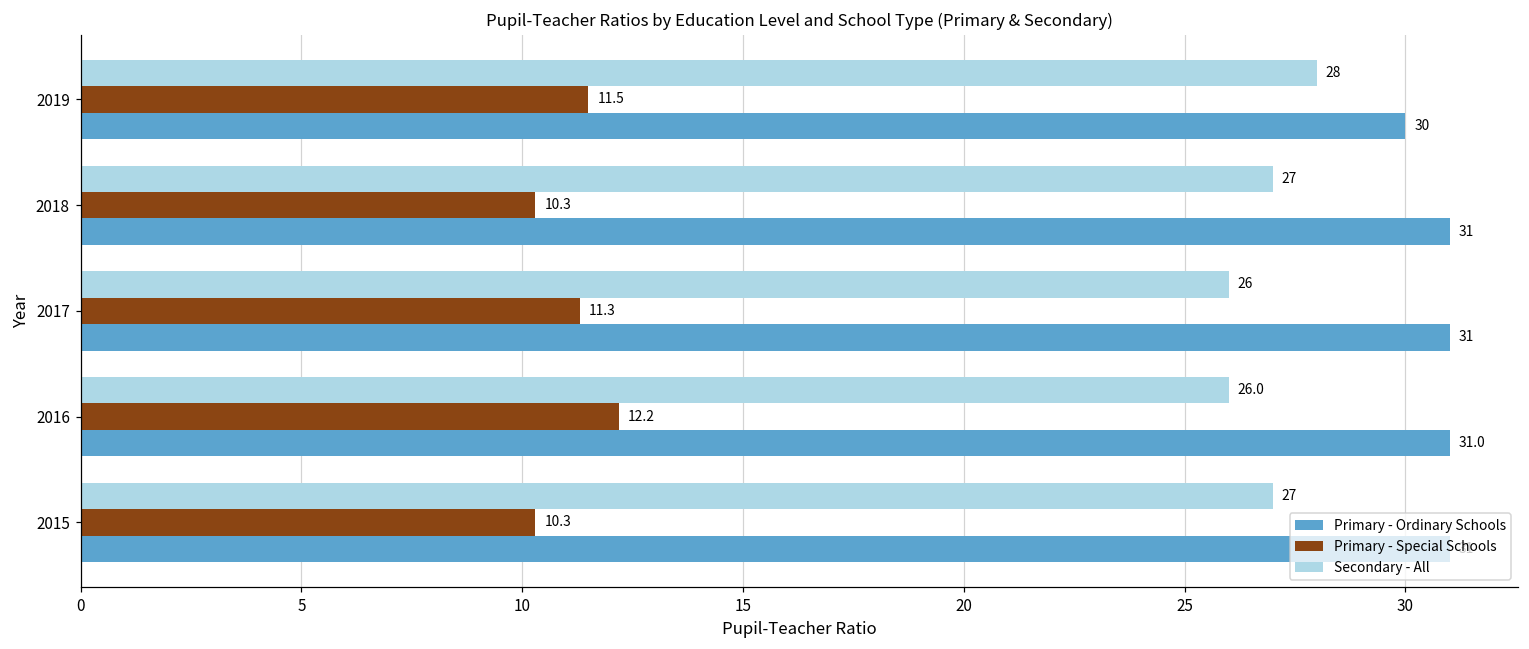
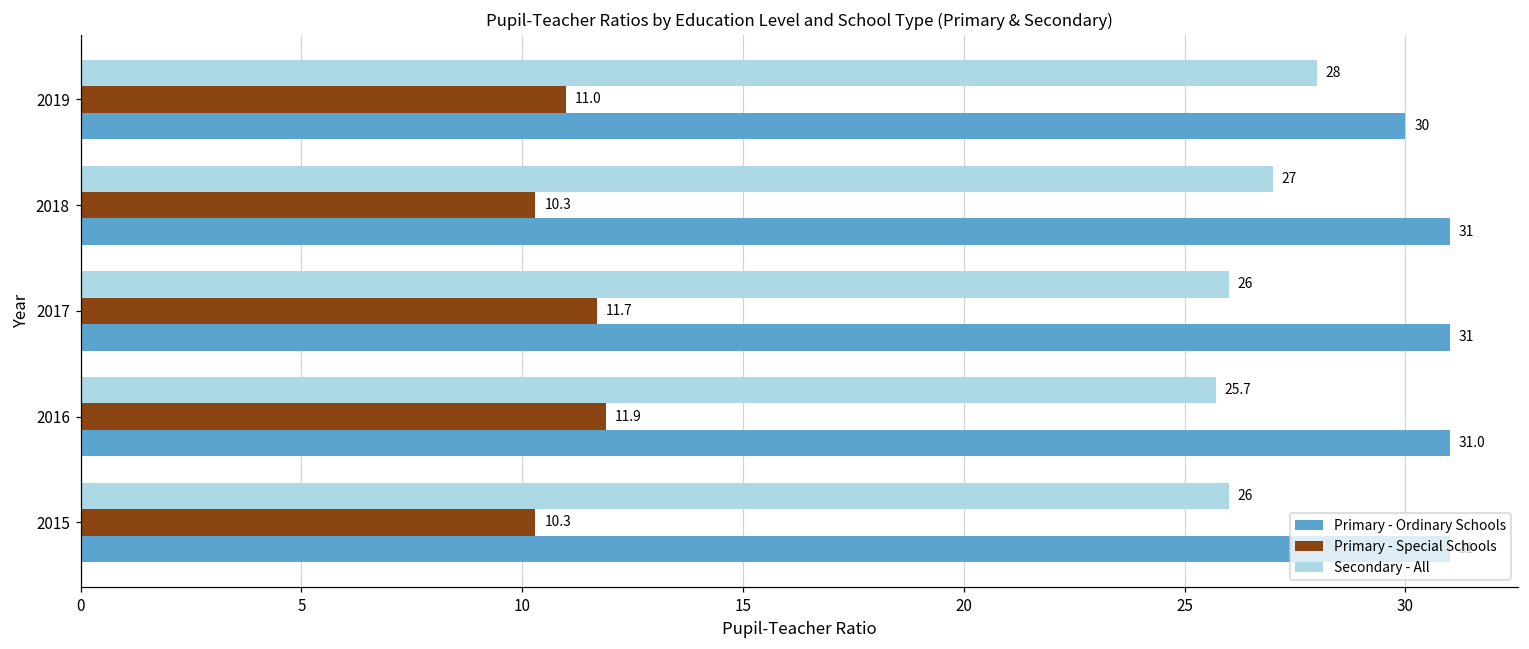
  {
    "Primary - Ordinary Schools": {
      "2019": 30,
      "2018": 31,
      "2017": 31,
      "2016": 31.0
    },
    "Primary - Special Schools": {
-     "2019": 11.5,
+     "2019": 11.0,
      "2018": 10.3,
-     "2017": 11.3,
-     "2016": 12.2,
+     "2017": 11.7,
+     "2016": 11.9,
      "2015": 10.3
    },
    "Secondary - All": {
      "2019": 28,
      "2018": 27,
      "2017": 26,
-     "2016": 26.0,
-     "2015": 27
+     "2016": 25.7,
+     "2015": 26
    }
  }
